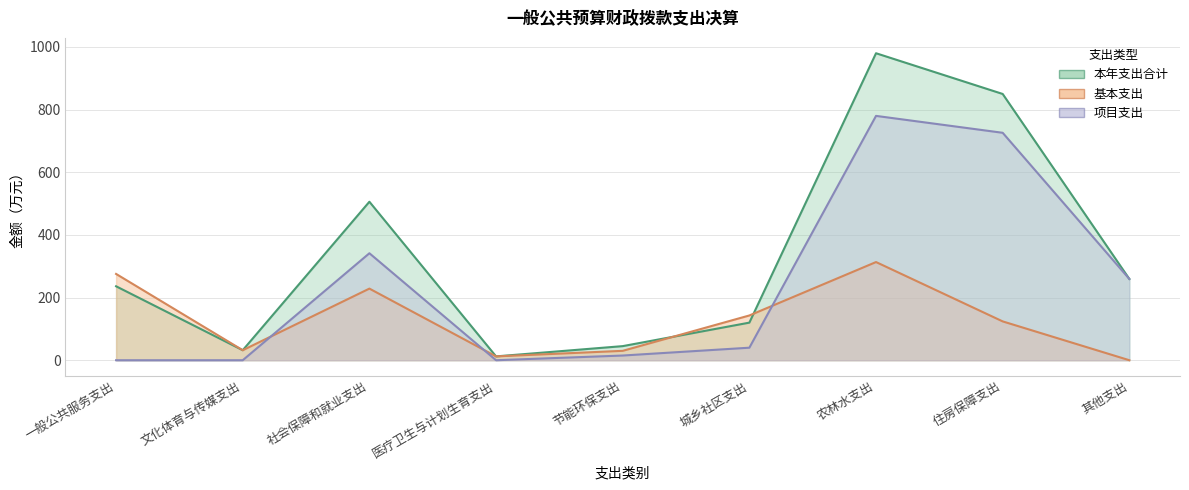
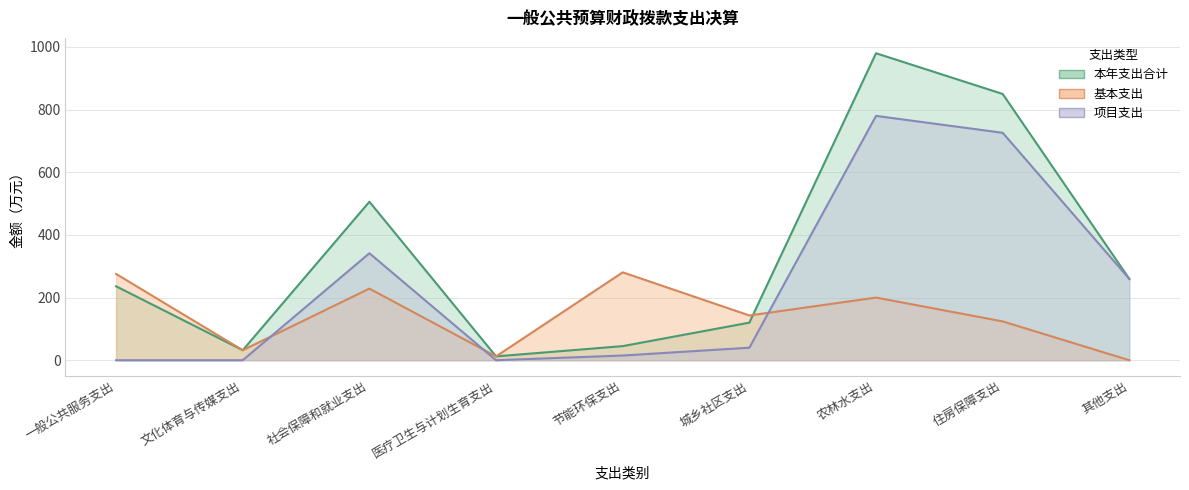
  {
    "基本支出": {
      "一般公共服务支出": 280,
      "社会保障和就业支出": 230,
-     "节能环保支出": 30,
+     "节能环保支出": 280,
      "城乡社区支出": 140,
-     "农林水支出": 310,
+     "农林水支出": 200,
      "住房保障支出": 120,
      "其他支出": 0
    }
  }
